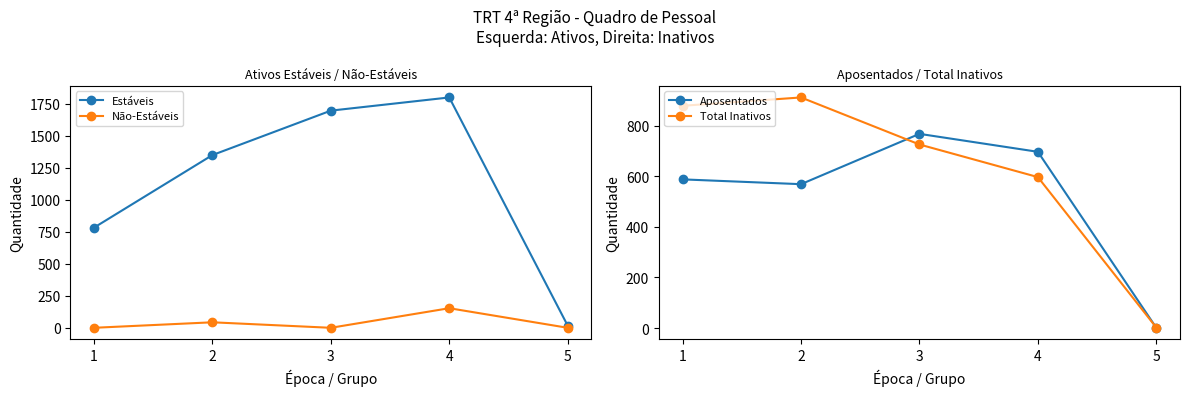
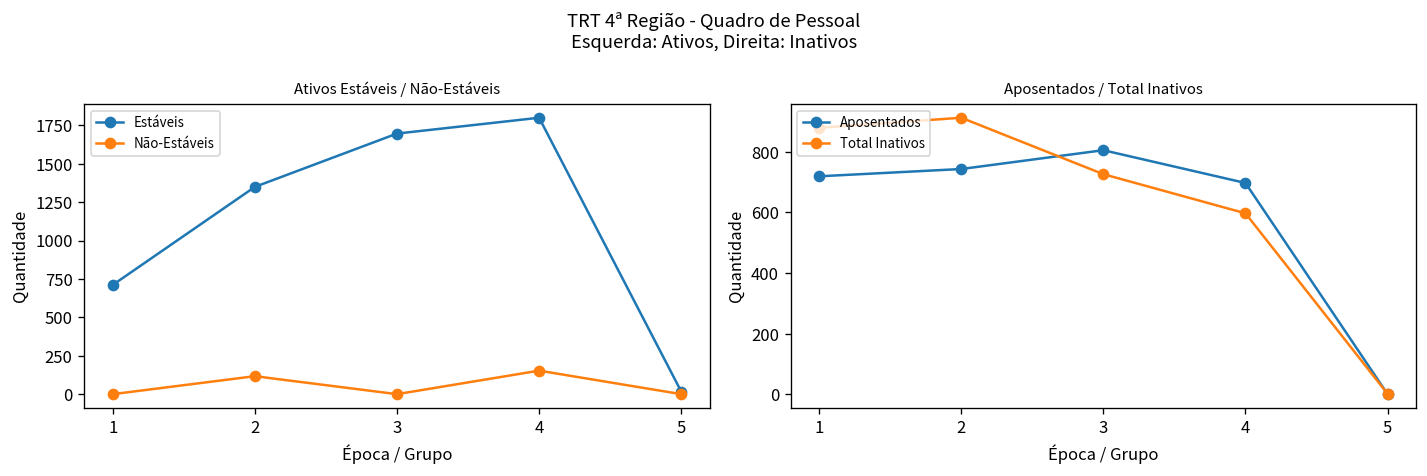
  {
    "Ativos Estáveis / Não-Estáveis": {
      "Estáveis": {
-       "1": 780,
+       "1": 710,
        "2": 1350,
        "3": 1700,
        "4": 1800
      },
      "Não-Estáveis": {
        "1": 0,
-       "2": 40,
+       "2": 120,
        "3": 0,
        "4": 150
      }
    },
    "Aposentados / Total Inativos": {
      "Aposentados": {
-       "1": 590,
-       "2": 570,
-       "3": 770,
+       "1": 720,
+       "2": 740,
+       "3": 810,
        "4": 700
      },
      "Total Inativos": {
        "2": 910,
        "3": 730,
        "4": 600
      }
    }
  }
